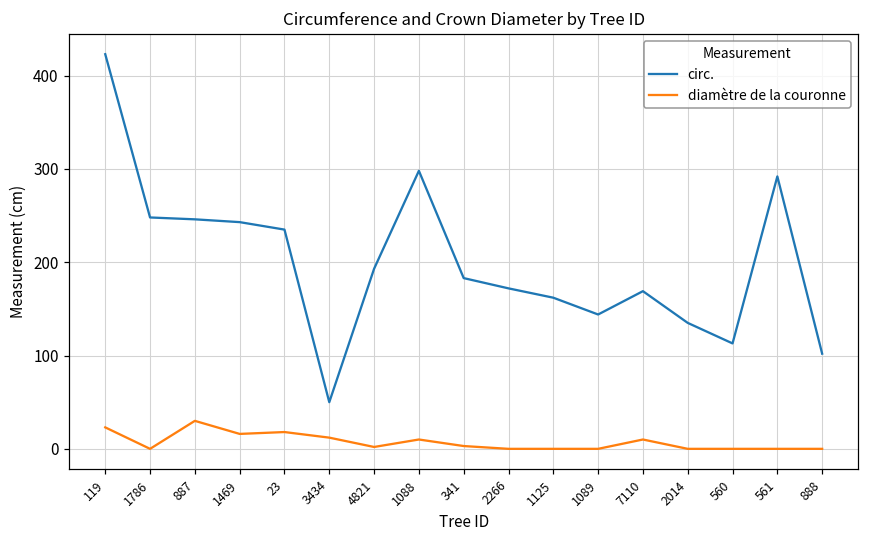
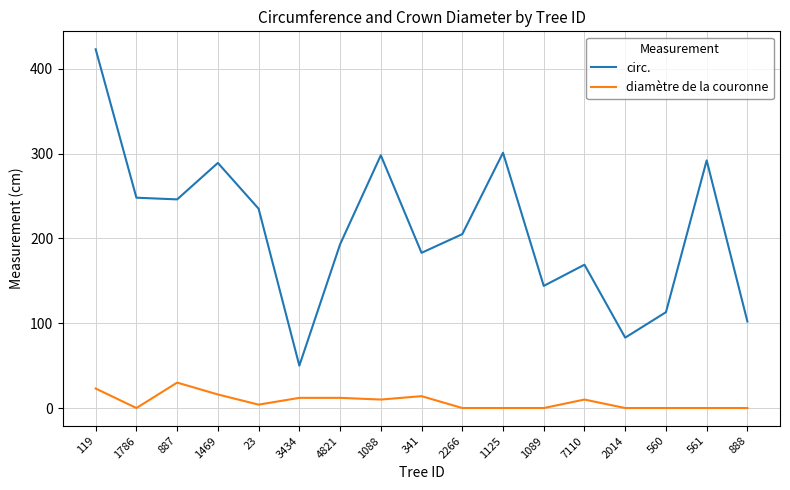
  {
    "circ.": {
      "119": 420,
      "1786": 250,
      "887": 250,
-     "1469": 240,
+     "1469": 290,
      "23": 240,
      "3434": 50,
      "4821": 190,
      "1088": 300,
      "341": 180,
-     "2266": 170,
-     "1125": 160,
+     "2266": 210,
+     "1125": 300,
      "1089": 140,
      "7110": 170,
-     "2014": 140,
+     "2014": 80,
      "560": 110,
      "561": 290,
      "888": 100
    },
    "diamètre de la couronne": {
      "119": 20,
      "1786": 0,
      "887": 30,
      "1469": 20,
-     "23": 20,
+     "23": 0,
      "3434": 10,
-     "4821": 0,
+     "4821": 10,
      "1088": 10,
-     "341": 0,
+     "341": 10,
      "2266": 0,
      "1125": 0,
      "1089": 0,
      "7110": 10,
      "2014": 0,
      "560": 0,
      "561": 0,
      "888": 0
    }
  }
